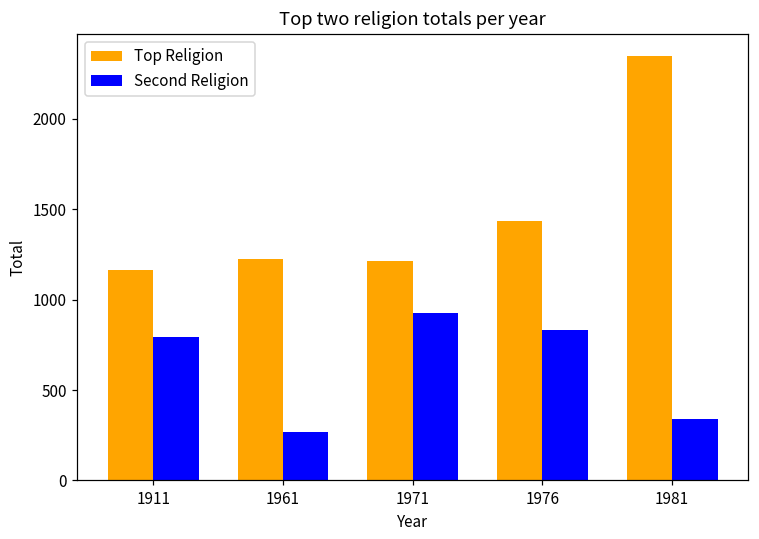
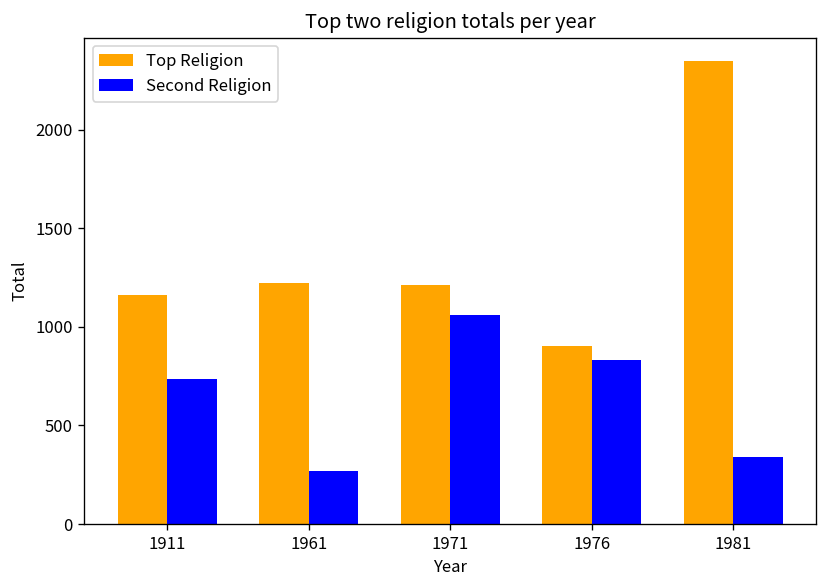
  {
    "Top Religion": {
      "1911": 1160,
      "1961": 1220,
      "1971": 1210,
-     "1976": 1430,
+     "1976": 910,
      "1981": 2350
    },
    "Second Religion": {
-     "1911": 790,
+     "1911": 730,
      "1961": 270,
-     "1971": 930,
+     "1971": 1060,
      "1976": 830,
      "1981": 340
    }
  }
